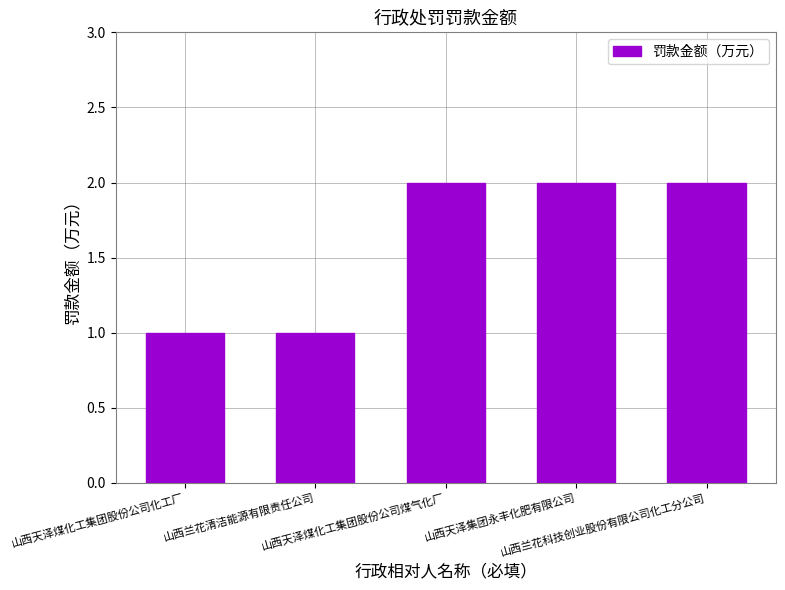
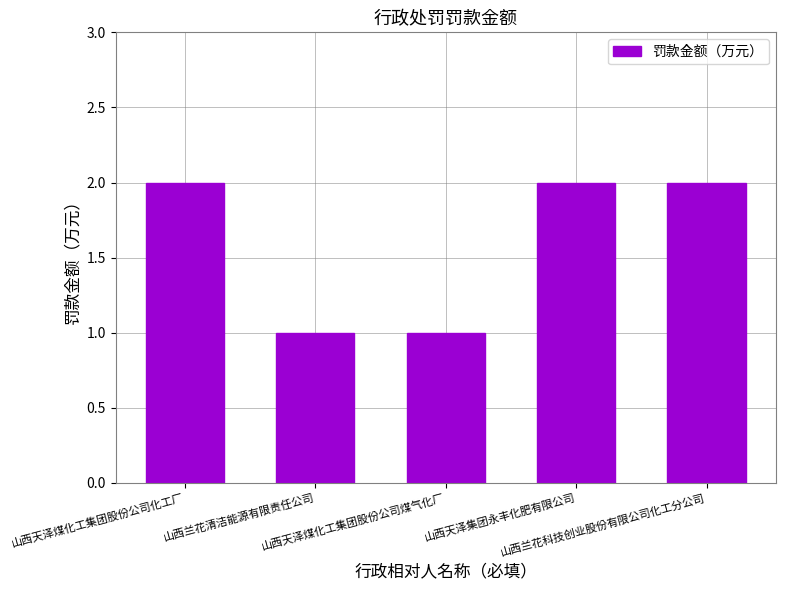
  {
-   "山西天泽煤化工集团股份公司化工厂": 1,
+   "山西天泽煤化工集团股份公司化工厂": 2,
    "山西兰花清洁能源有限责任公司": 1,
-   "山西天泽煤化工集团股份公司煤气化厂": 2,
+   "山西天泽煤化工集团股份公司煤气化厂": 1,
    "山西天泽集团永丰化肥有限公司": 2,
    "山西兰花科技创业股份有限公司化工分公司": 2
  }
